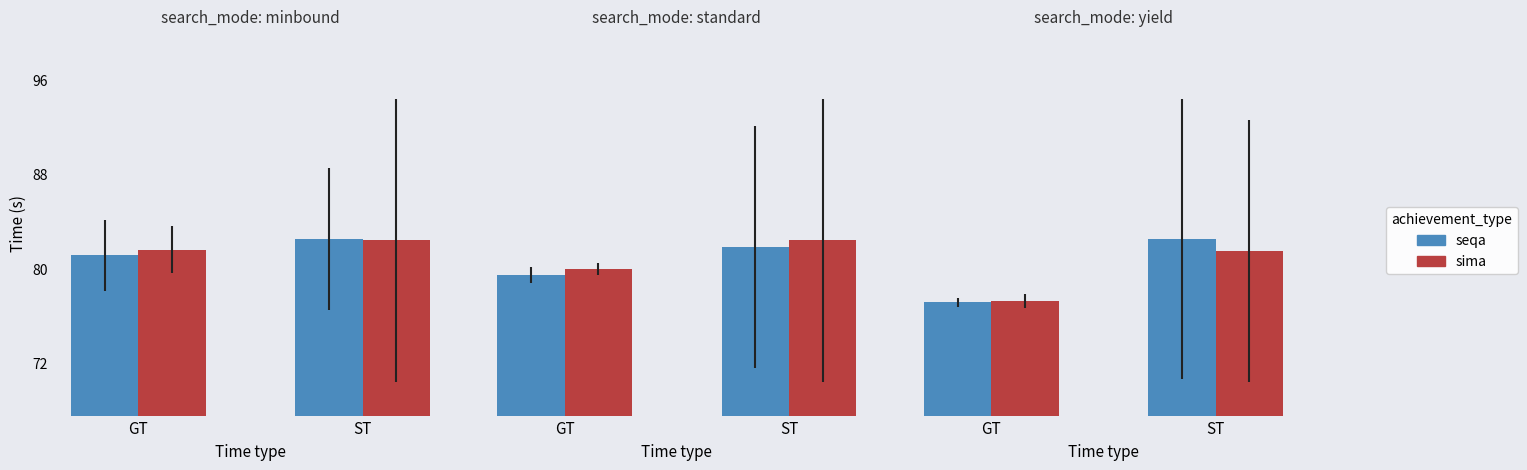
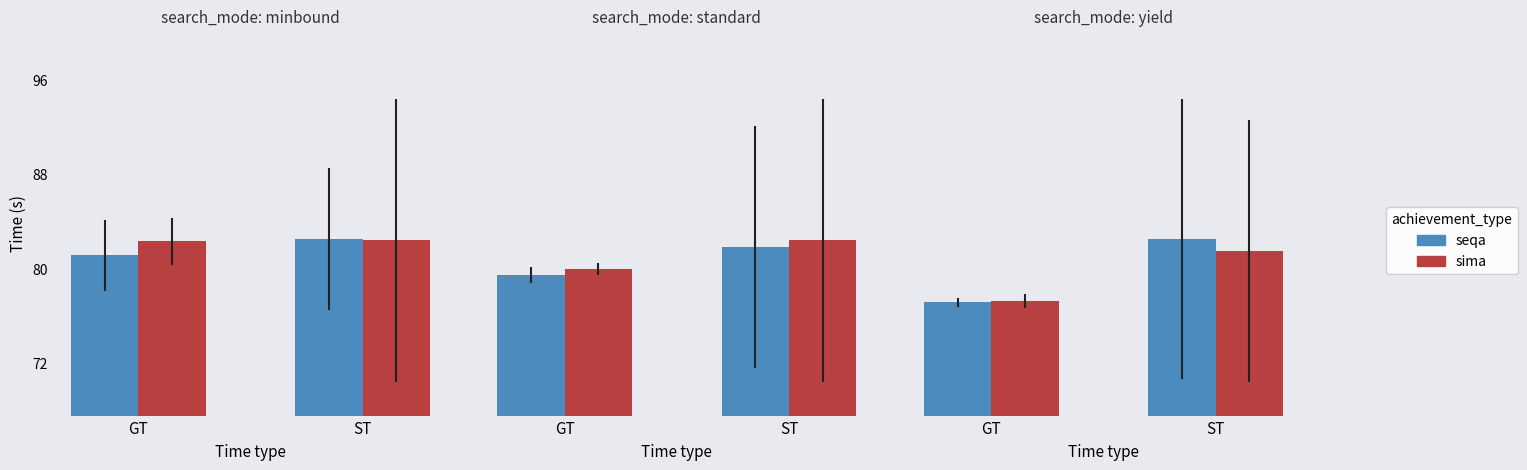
  {
    "search_mode: minbound": {
      "seqa": {
        "GT": 81.1,
        "ST": 82.5
      },
      "sima": {
-       "GT": 81.6,
+       "GT": 82.3,
        "ST": 82.4
      }
    }
  }
